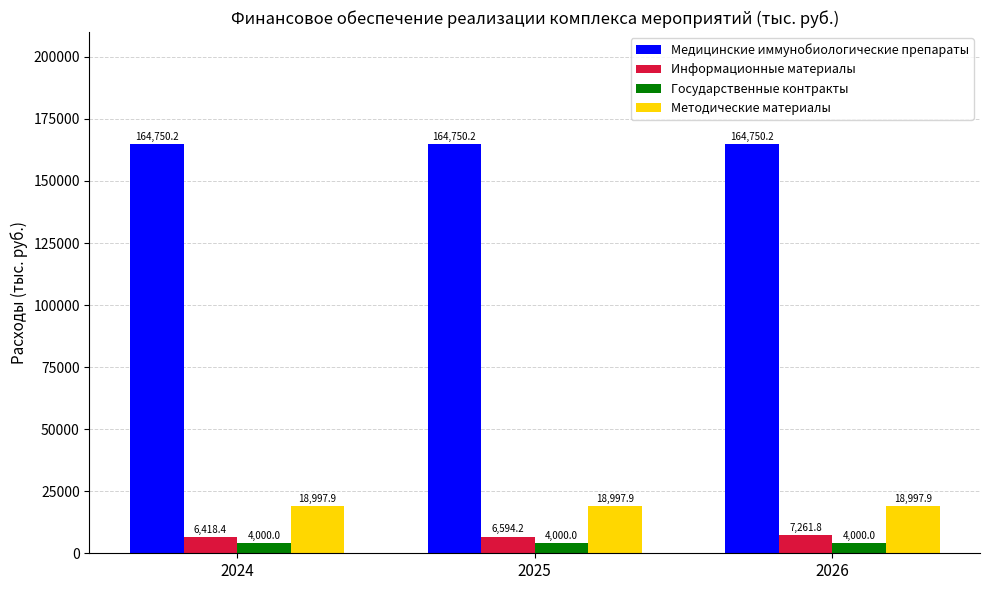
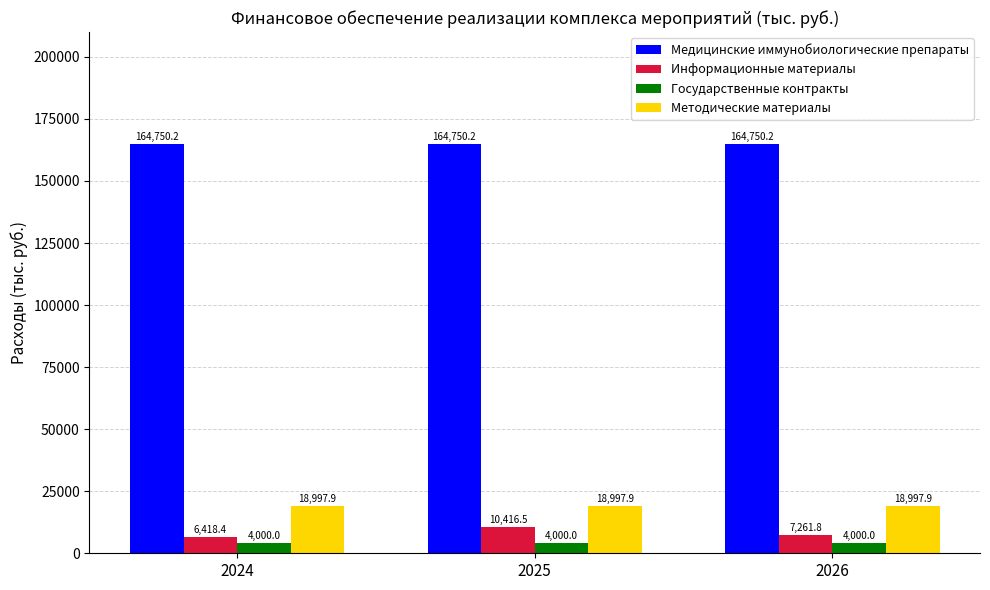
  {
    "Медицинские иммунобиологические препараты": {
      "2024": "164,750.2",
      "2025": "164,750.2",
      "2026": "164,750.2"
    },
    "Информационные материалы": {
      "2024": "6,418.4",
-     "2025": "6,594.2",
+     "2025": "10,416.5",
      "2026": "7,261.8"
    },
    "Государственные контракты": {
      "2024": "4,000.0",
      "2025": "4,000.0",
      "2026": "4,000.0"
    },
    "Методические материалы": {
      "2024": "18,997.9",
      "2025": "18,997.9",
      "2026": "18,997.9"
    }
  }
